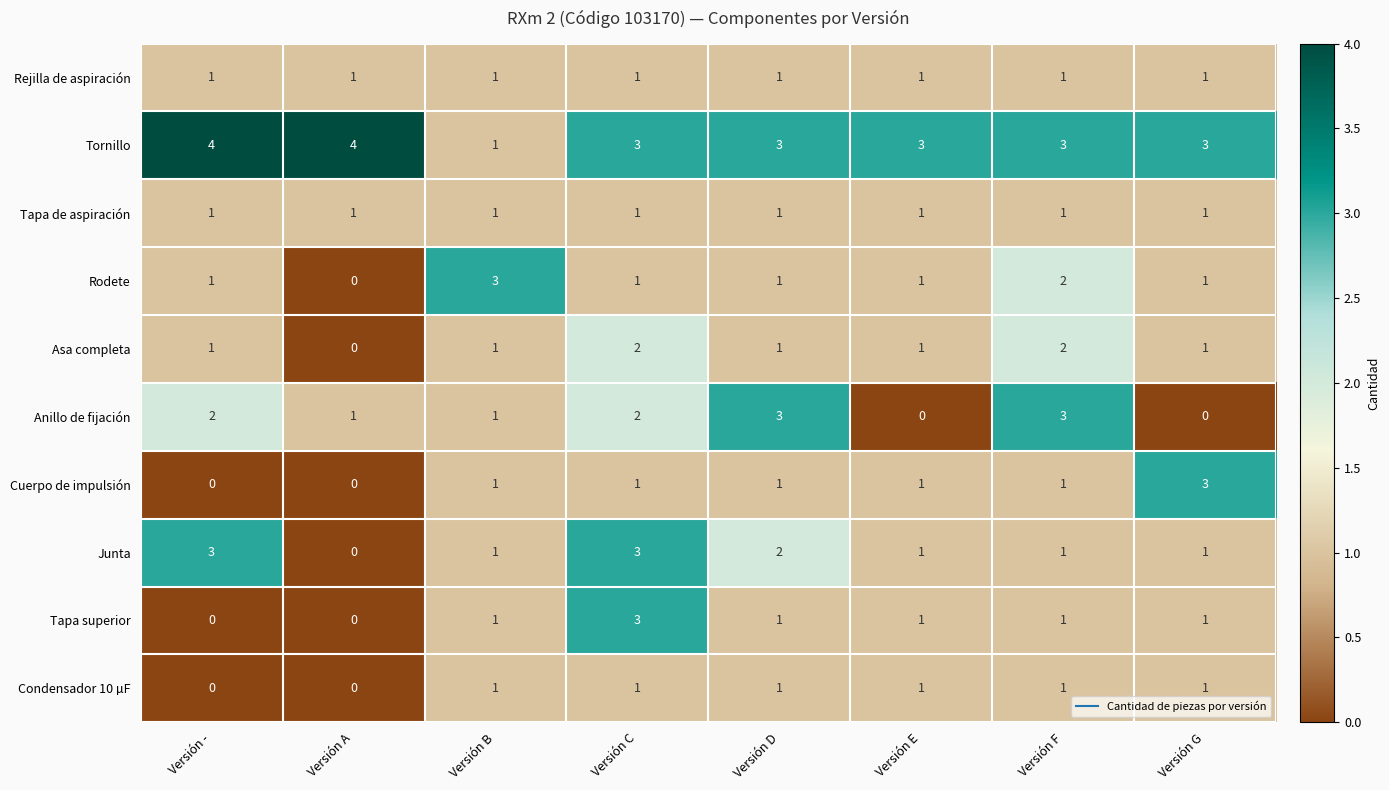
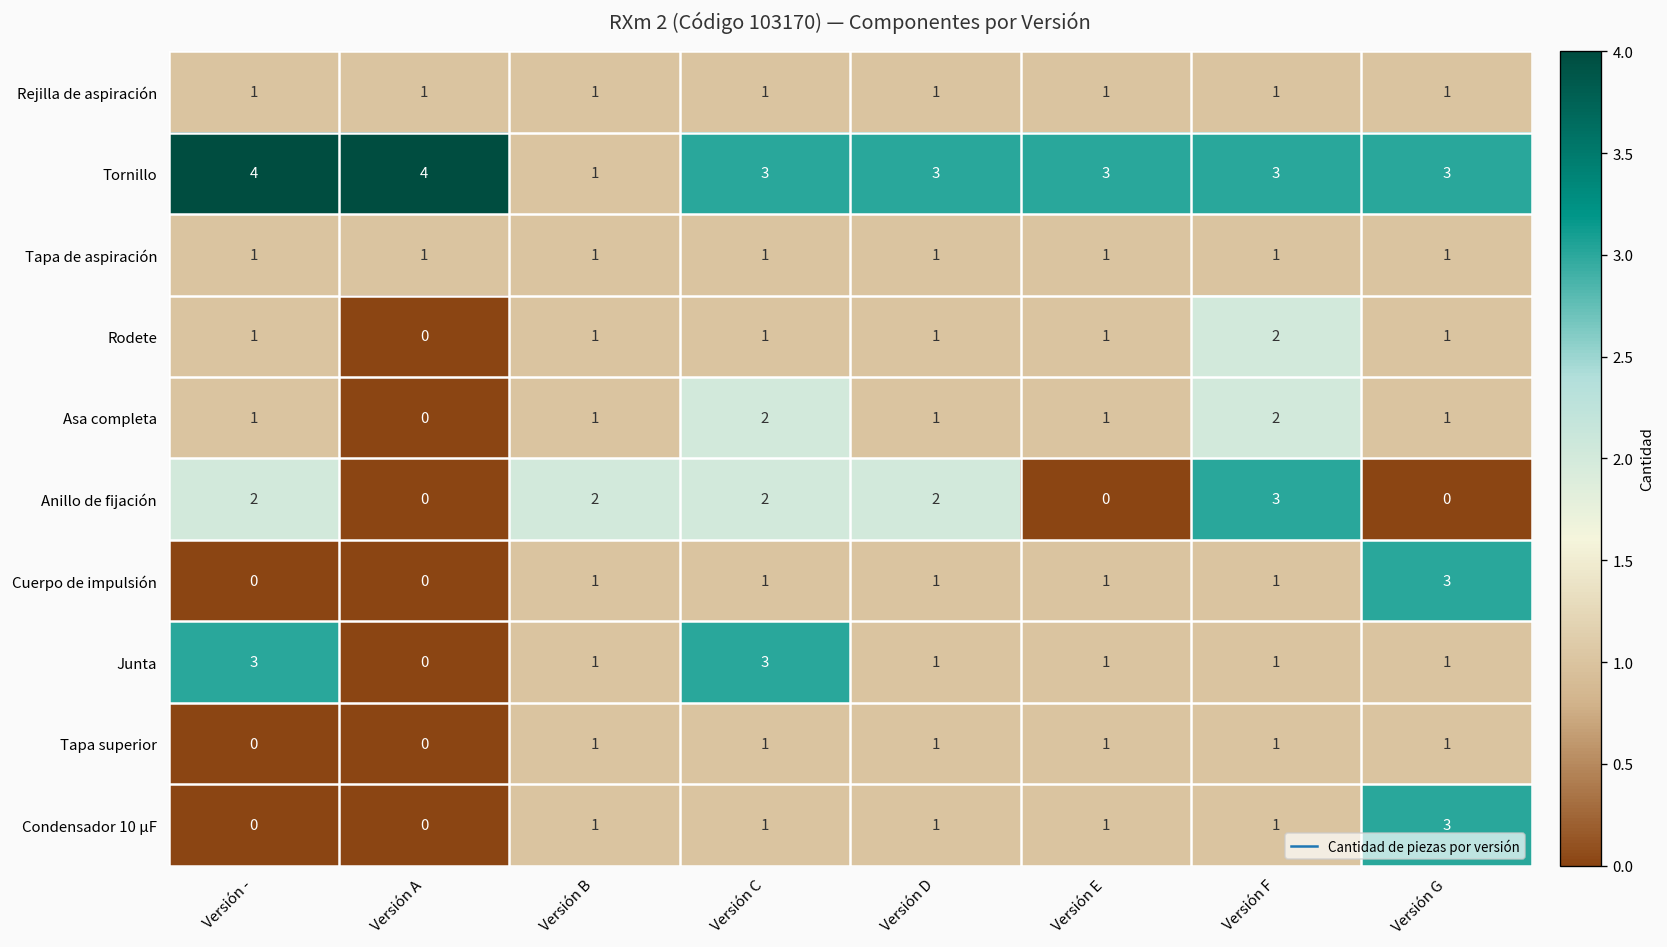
  {
    "Rejilla de aspiración": {
      "Versión -": 1,
      "Versión A": 1,
      "Versión B": 1,
      "Versión C": 1,
      "Versión D": 1,
      "Versión E": 1,
      "Versión F": 1,
      "Versión G": 1
    },
    "Tornillo": {
      "Versión -": 4,
      "Versión A": 4,
      "Versión B": 1,
      "Versión C": 3,
      "Versión D": 3,
      "Versión E": 3,
      "Versión F": 3,
      "Versión G": 3
    },
    "Tapa de aspiración": {
      "Versión -": 1,
      "Versión A": 1,
      "Versión B": 1,
      "Versión C": 1,
      "Versión D": 1,
      "Versión E": 1,
      "Versión F": 1,
      "Versión G": 1
    },
    "Rodete": {
      "Versión -": 1,
      "Versión A": 0,
-     "Versión B": 3,
+     "Versión B": 1,
      "Versión C": 1,
      "Versión D": 1,
      "Versión E": 1,
      "Versión F": 2,
      "Versión G": 1
    },
    "Asa completa": {
      "Versión -": 1,
      "Versión A": 0,
      "Versión B": 1,
      "Versión C": 2,
      "Versión D": 1,
      "Versión E": 1,
      "Versión F": 2,
      "Versión G": 1
    },
    "Anillo de fijación": {
      "Versión -": 2,
-     "Versión A": 1,
-     "Versión B": 1,
+     "Versión A": 0,
+     "Versión B": 2,
      "Versión C": 2,
-     "Versión D": 3,
+     "Versión D": 2,
      "Versión E": 0,
      "Versión F": 3,
      "Versión G": 0
    },
    "Cuerpo de impulsión": {
      "Versión -": 0,
      "Versión A": 0,
      "Versión B": 1,
      "Versión C": 1,
      "Versión D": 1,
      "Versión E": 1,
      "Versión F": 1,
      "Versión G": 3
    },
    "Junta": {
      "Versión -": 3,
      "Versión A": 0,
      "Versión B": 1,
      "Versión C": 3,
-     "Versión D": 2,
+     "Versión D": 1,
      "Versión E": 1,
      "Versión F": 1,
      "Versión G": 1
    },
    "Tapa superior": {
      "Versión -": 0,
      "Versión A": 0,
      "Versión B": 1,
-     "Versión C": 3,
+     "Versión C": 1,
      "Versión D": 1,
      "Versión E": 1,
      "Versión F": 1,
      "Versión G": 1
    },
    "Condensador 10 µF": {
      "Versión -": 0,
      "Versión A": 0,
      "Versión B": 1,
      "Versión C": 1,
      "Versión D": 1,
      "Versión E": 1,
      "Versión F": 1,
-     "Versión G": 1
+     "Versión G": 3
    }
  }
